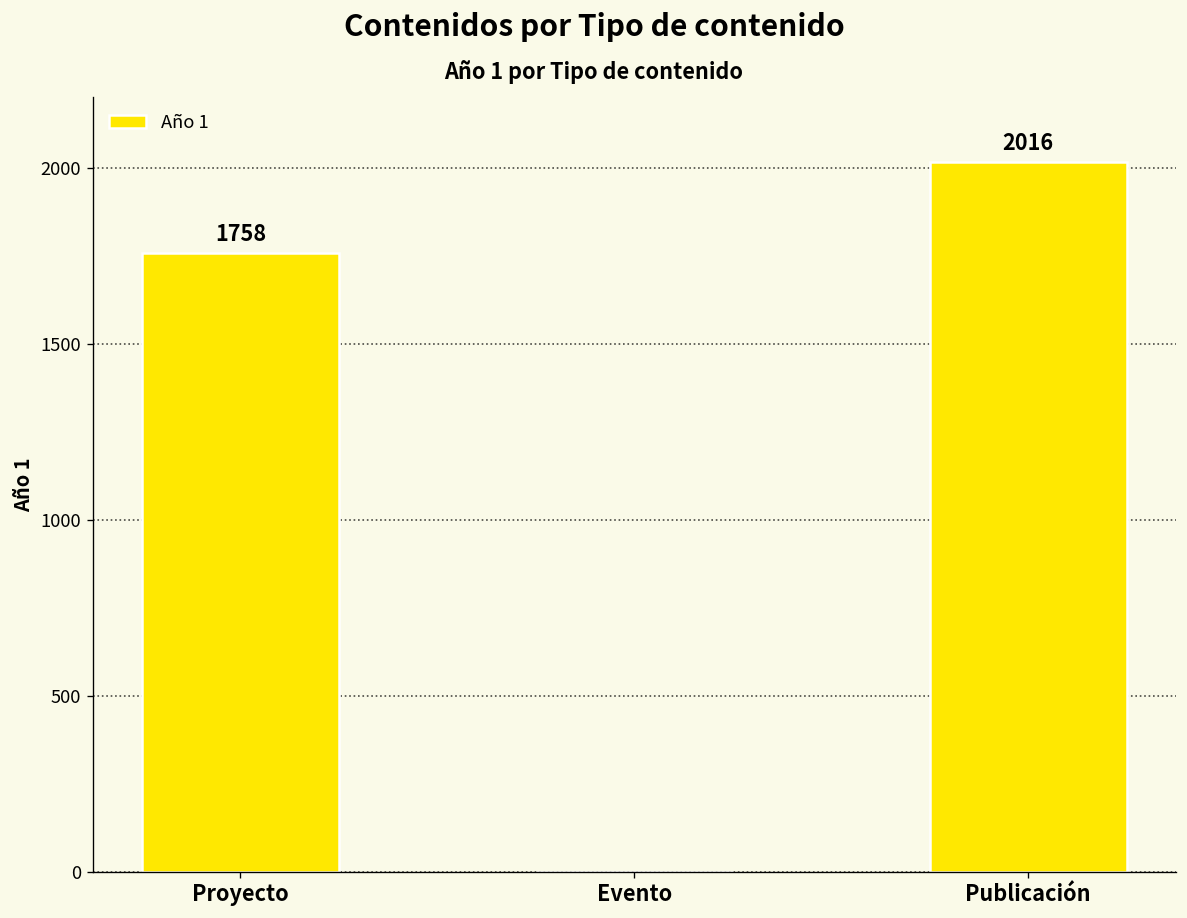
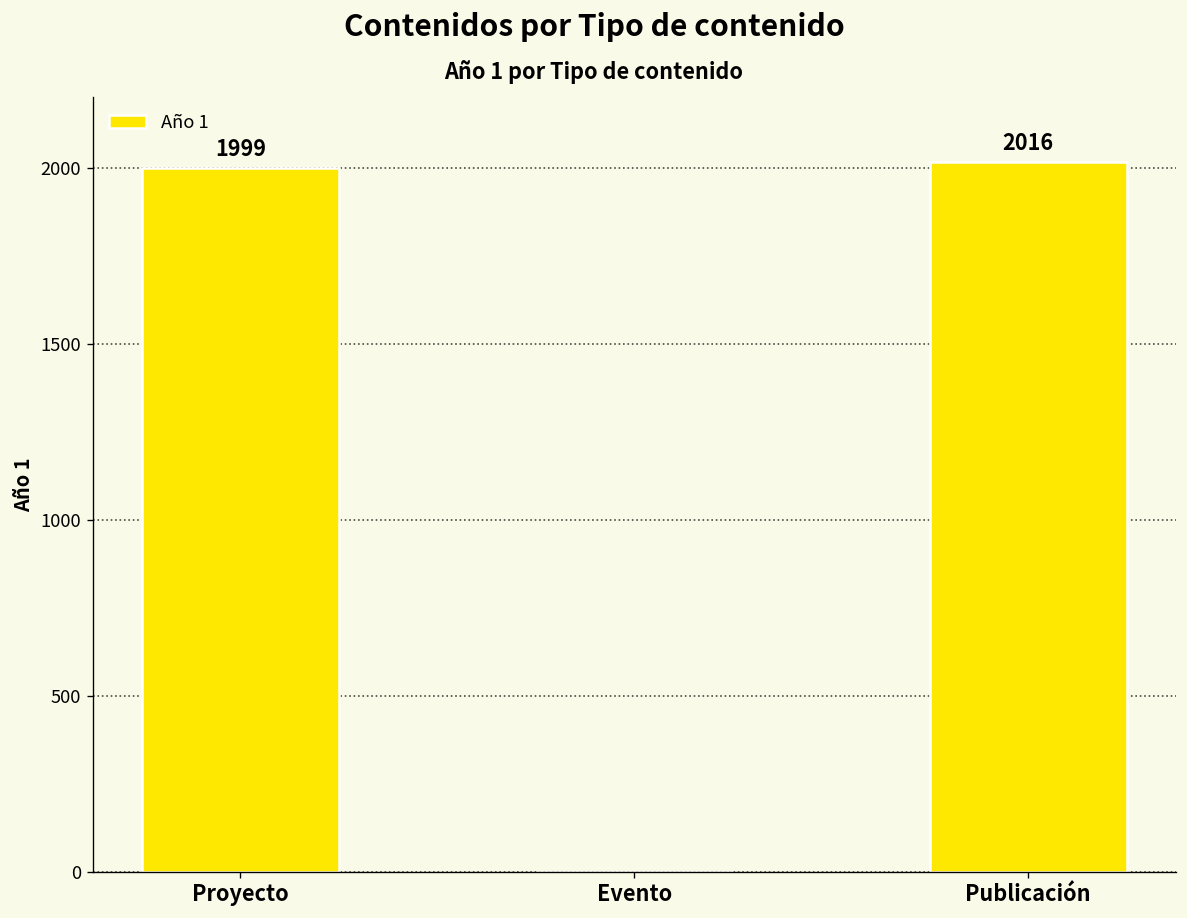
  {
-   "Proyecto": 1758,
+   "Proyecto": 1999,
    "Publicación": 2016
  }
